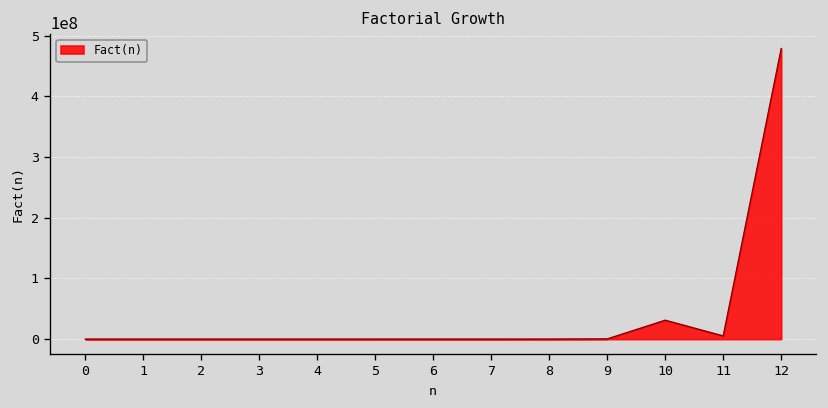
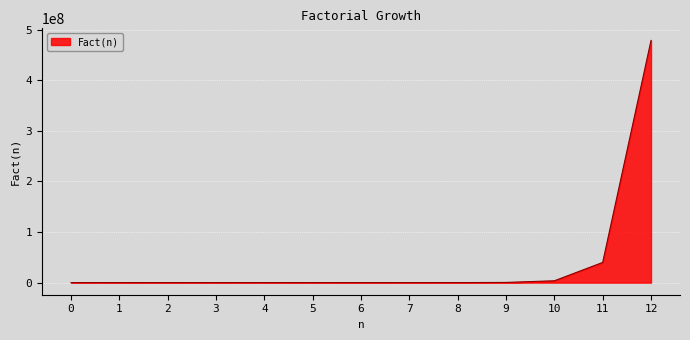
  {
    "0": 0,
    "1": 0,
    "2": 0,
    "3": 0,
    "4": 0,
    "5": 0,
    "6": 0,
    "7": 0,
    "8": 0,
    "9": 0,
-   "10": 30000000,
-   "11": 10000000,
+   "10": 0,
+   "11": 40000000,
    "12": 480000000
  }
